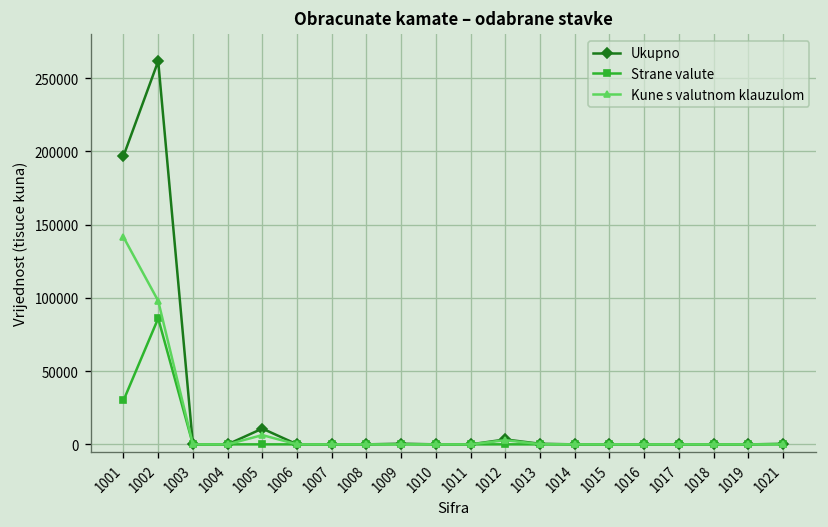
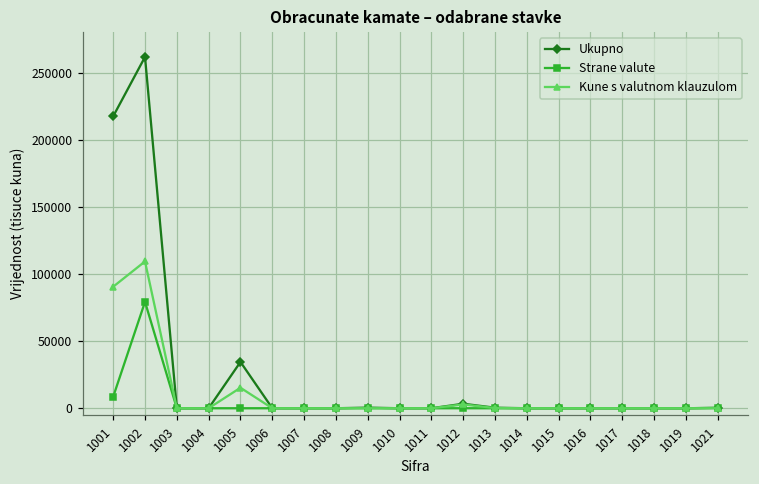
  {
    "Ukupno": {
-     "1001": 197000,
+     "1001": 217000,
      "1002": 262000,
-     "1005": 11000
+     "1005": 34000
    },
    "Strane valute": {
-     "1001": 30000,
-     "1002": 86000,
+     "1001": 9000,
+     "1002": 79000,
      "1005": 0,
      "1012": 0
    },
    "Kune s valutnom klauzulom": {
-     "1001": 141000,
-     "1002": 98000,
-     "1005": 6000
+     "1001": 91000,
+     "1002": 109000,
+     "1005": 15000
    }
  }
